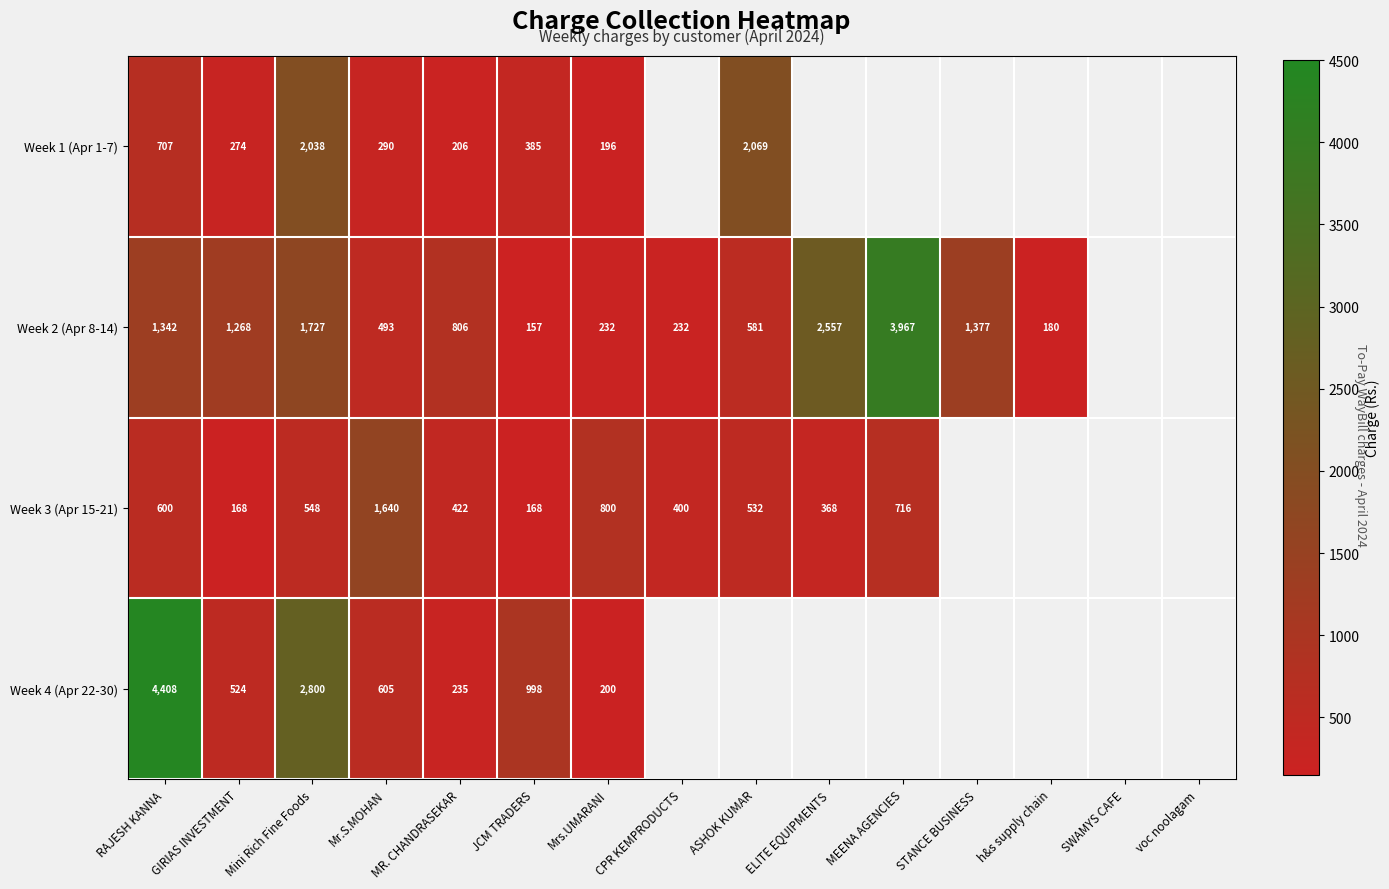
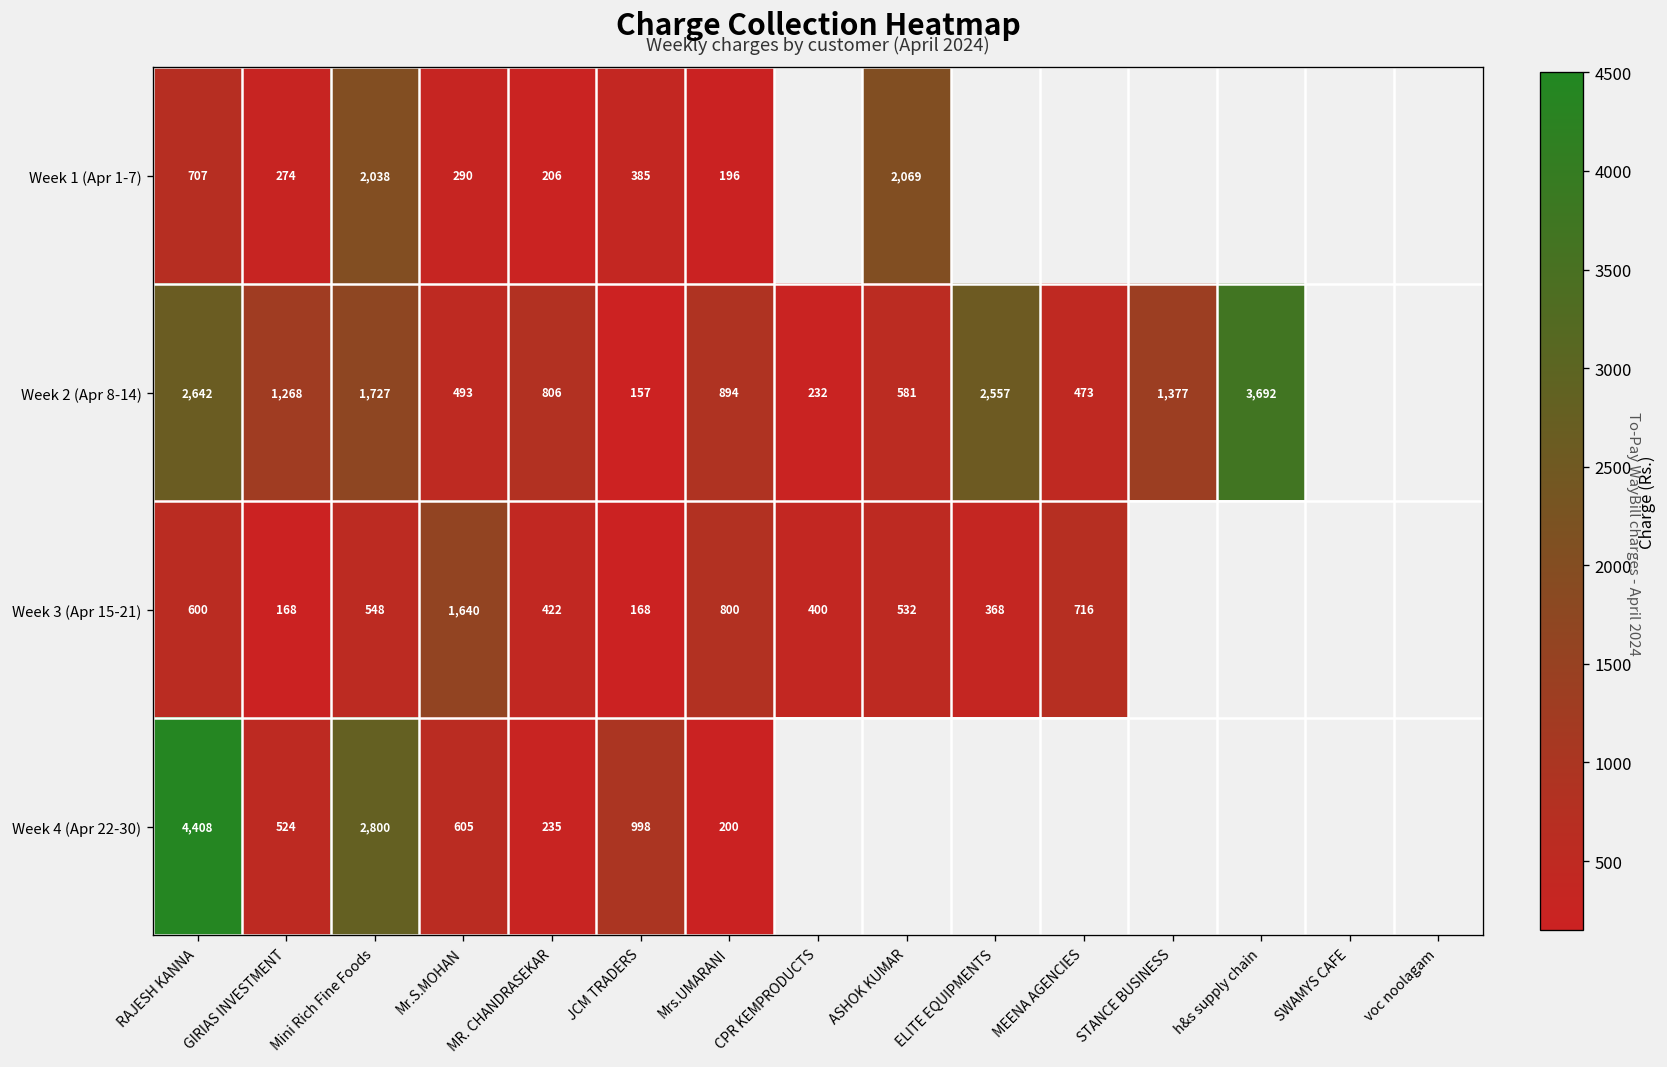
  {
    "Week 1 (Apr 1-7)": {
      "RAJESH KANNA": "707",
      "GIRIAS INVESTMENT": "274",
      "Mini Rich Fine Foods": "2,038",
      "Mr.S.MOHAN": "290",
      "MR. CHANDRASEKAR": "206",
      "JCM TRADERS": "385",
      "Mrs.UMARANI": "196",
      "ASHOK KUMAR": "2,069"
    },
    "Week 2 (Apr 8-14)": {
-     "RAJESH KANNA": "1,342",
+     "RAJESH KANNA": "2,642",
      "GIRIAS INVESTMENT": "1,268",
      "Mini Rich Fine Foods": "1,727",
      "Mr.S.MOHAN": "493",
      "MR. CHANDRASEKAR": "806",
      "JCM TRADERS": "157",
-     "Mrs.UMARANI": "232",
+     "Mrs.UMARANI": "894",
      "CPR KEMPRODUCTS": "232",
      "ASHOK KUMAR": "581",
      "ELITE EQUIPMENTS": "2,557",
-     "MEENA AGENCIES": "3,967",
+     "MEENA AGENCIES": "473",
      "STANCE BUSINESS": "1,377",
-     "h&s supply chain": "180"
+     "h&s supply chain": "3,692"
    },
    "Week 3 (Apr 15-21)": {
      "RAJESH KANNA": "600",
      "GIRIAS INVESTMENT": "168",
      "Mini Rich Fine Foods": "548",
      "Mr.S.MOHAN": "1,640",
      "MR. CHANDRASEKAR": "422",
      "JCM TRADERS": "168",
      "Mrs.UMARANI": "800",
      "CPR KEMPRODUCTS": "400",
      "ASHOK KUMAR": "532",
      "ELITE EQUIPMENTS": "368",
      "MEENA AGENCIES": "716"
    },
    "Week 4 (Apr 22-30)": {
      "RAJESH KANNA": "4,408",
      "GIRIAS INVESTMENT": "524",
      "Mini Rich Fine Foods": "2,800",
      "Mr.S.MOHAN": "605",
      "MR. CHANDRASEKAR": "235",
      "JCM TRADERS": "998",
      "Mrs.UMARANI": "200"
    }
  }
